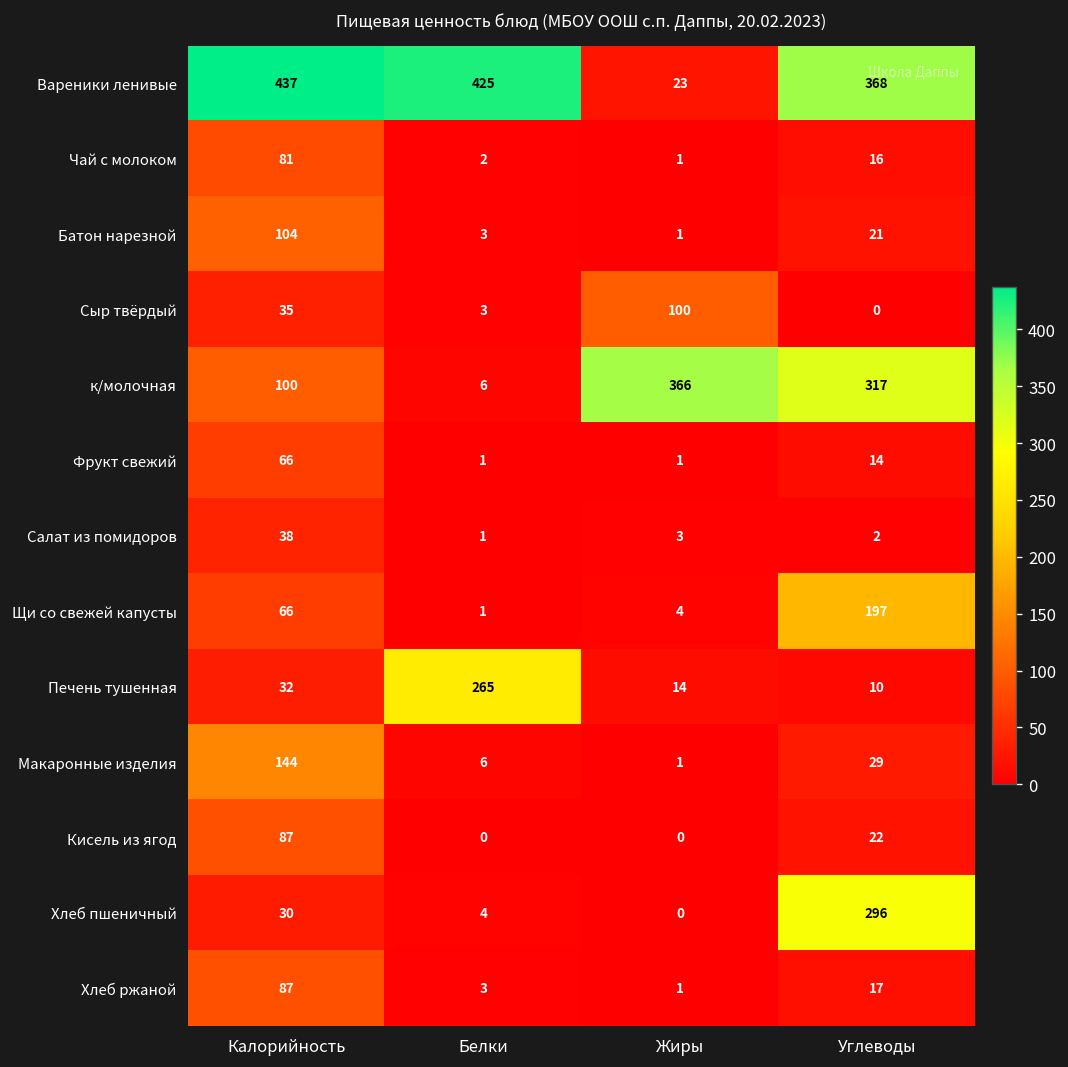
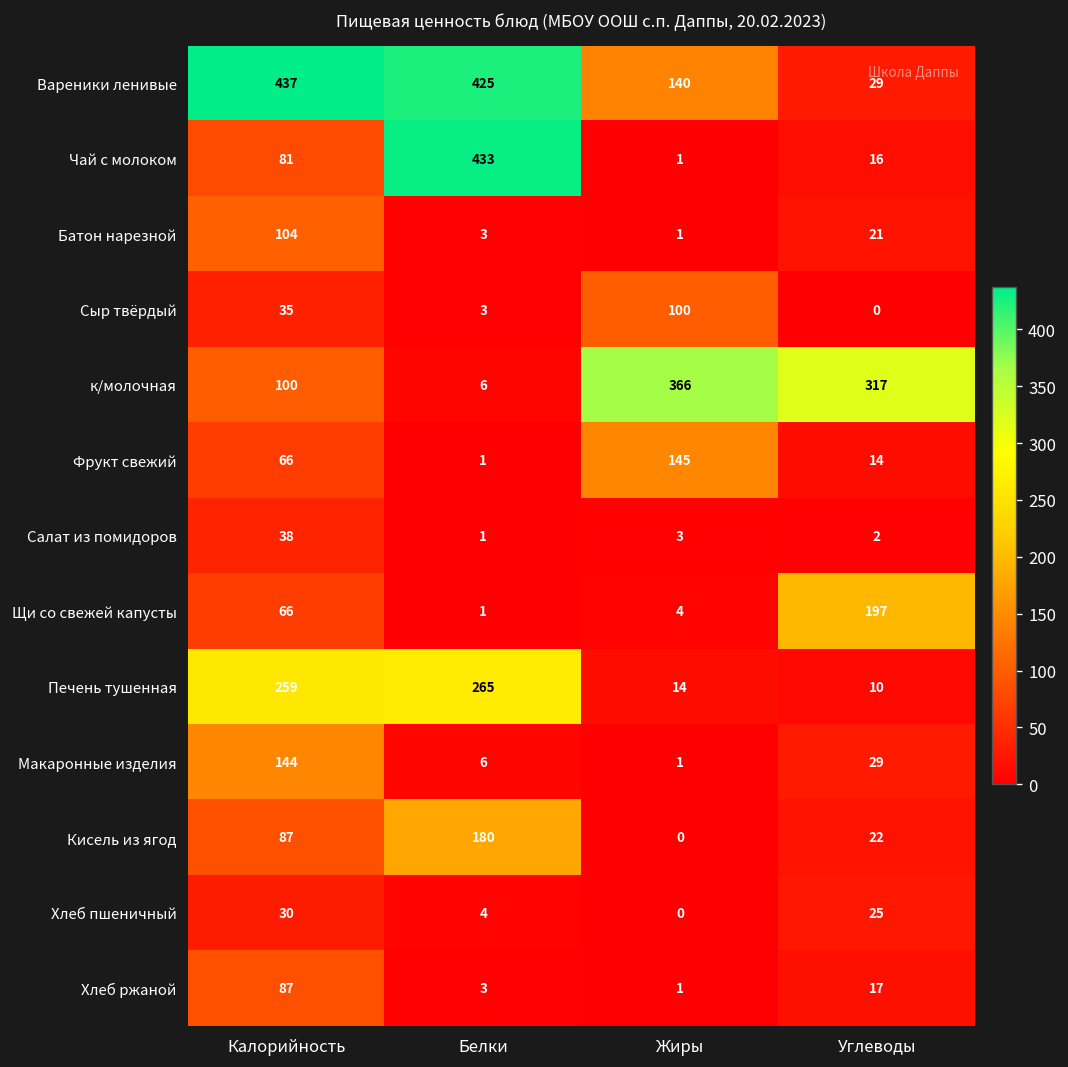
  {
    "Вареники ленивые": {
      "Калорийность": 437,
      "Белки": 425,
-     "Жиры": 23,
-     "Углеводы": 368
+     "Жиры": 140,
+     "Углеводы": 29
    },
    "Чай с молоком": {
      "Калорийность": 81,
-     "Белки": 2,
+     "Белки": 433,
      "Жиры": 1,
      "Углеводы": 16
    },
    "Батон нарезной": {
      "Калорийность": 104,
      "Белки": 3,
      "Жиры": 1,
      "Углеводы": 21
    },
    "Сыр твёрдый": {
      "Калорийность": 35,
      "Белки": 3,
      "Жиры": 100,
      "Углеводы": 0
    },
    "к/молочная": {
      "Калорийность": 100,
      "Белки": 6,
      "Жиры": 366,
      "Углеводы": 317
    },
    "Фрукт свежий": {
      "Калорийность": 66,
      "Белки": 1,
-     "Жиры": 1,
+     "Жиры": 145,
      "Углеводы": 14
    },
    "Салат из помидоров": {
      "Калорийность": 38,
      "Белки": 1,
      "Жиры": 3,
      "Углеводы": 2
    },
    "Щи со свежей капусты": {
      "Калорийность": 66,
      "Белки": 1,
      "Жиры": 4,
      "Углеводы": 197
    },
    "Печень тушенная": {
-     "Калорийность": 32,
+     "Калорийность": 259,
      "Белки": 265,
      "Жиры": 14,
      "Углеводы": 10
    },
    "Макаронные изделия": {
      "Калорийность": 144,
      "Белки": 6,
      "Жиры": 1,
      "Углеводы": 29
    },
    "Кисель из ягод": {
      "Калорийность": 87,
-     "Белки": 0,
+     "Белки": 180,
      "Жиры": 0,
      "Углеводы": 22
    },
    "Хлеб пшеничный": {
      "Калорийность": 30,
      "Белки": 4,
      "Жиры": 0,
-     "Углеводы": 296
+     "Углеводы": 25
    },
    "Хлеб ржаной": {
      "Калорийность": 87,
      "Белки": 3,
      "Жиры": 1,
      "Углеводы": 17
    }
  }
